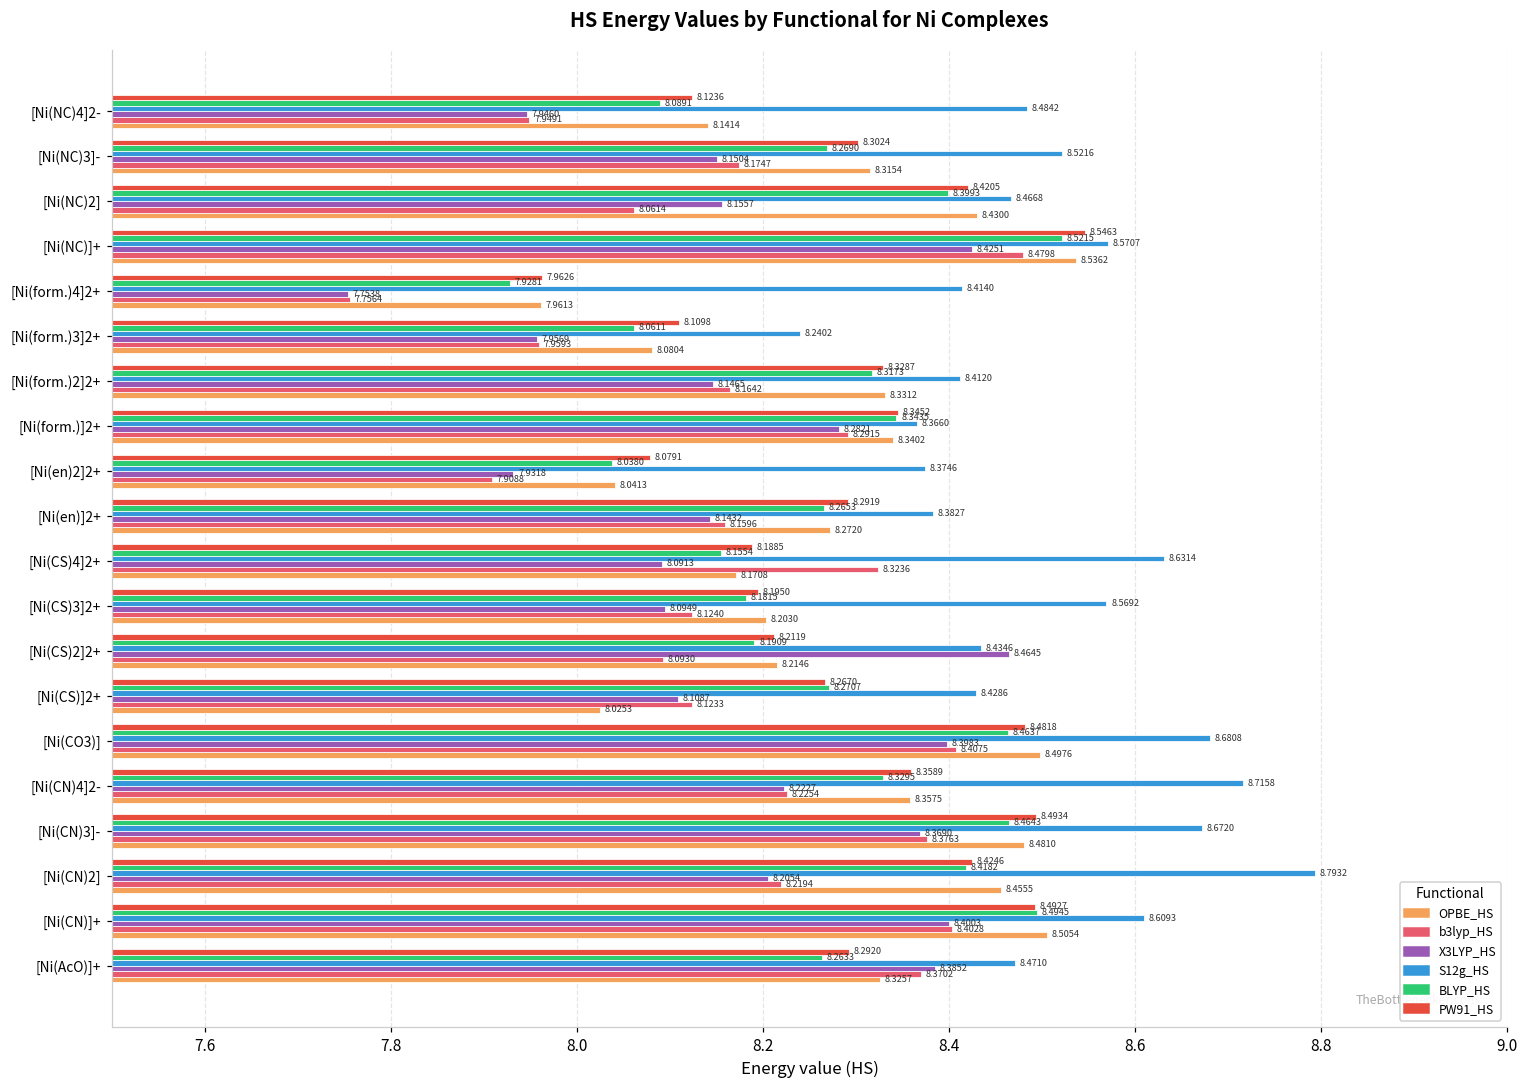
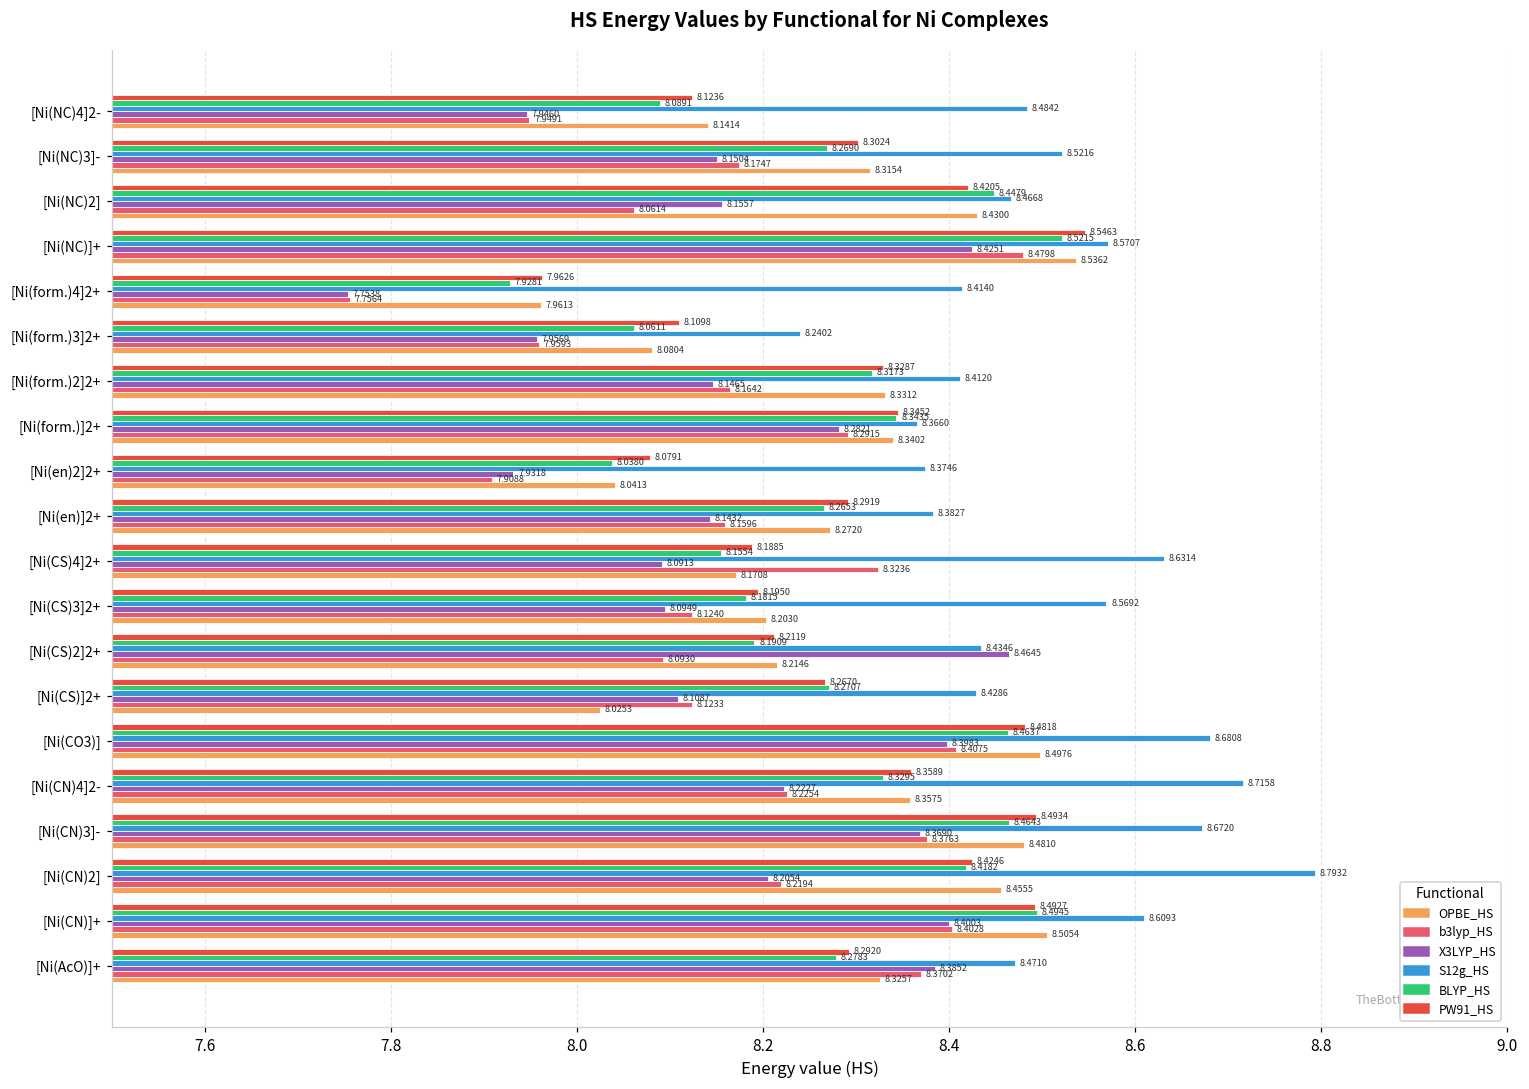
  {
    "OPBE_HS": {
      "[Ni(NC)4]2-": 8.1414,
      "[Ni(NC)3]-": 8.3154,
      "[Ni(NC)2]": 8.4300,
      "[Ni(NC)]+": 8.5362,
      "[Ni(form.)4]2+": 7.9613,
      "[Ni(form.)3]2+": 8.0804,
      "[Ni(form.)2]2+": 8.3312,
      "[Ni(form.)]2+": 8.3402,
      "[Ni(en)2]2+": 8.0413,
      "[Ni(en)]2+": 8.2720,
      "[Ni(CS)4]2+": 8.1708,
      "[Ni(CS)3]2+": 8.2030,
      "[Ni(CS)2]2+": 8.2146,
      "[Ni(CS)]2+": 8.0253,
      "[Ni(CO3)]": 8.4976,
      "[Ni(CN)4]2-": 8.3575,
      "[Ni(CN)3]-": 8.4810,
      "[Ni(CN)2]": 8.4555,
      "[Ni(CN)]+": 8.5054,
      "[Ni(AcO)]+": 8.3257
    },
    "X3LYP_HS": {
      "[Ni(NC)3]-": 8.1504,
      "[Ni(NC)2]": 8.1557,
      "[Ni(NC)]+": 8.4251,
      "[Ni(en)2]2+": 7.9318,
      "[Ni(CS)4]2+": 8.0913,
      "[Ni(CS)3]2+": 8.0949,
      "[Ni(CS)2]2+": 8.4645
    },
    "S12g_HS": {
      "[Ni(NC)4]2-": 8.4842,
      "[Ni(NC)3]-": 8.5216,
      "[Ni(NC)]+": 8.5707,
      "[Ni(form.)4]2+": 8.4140,
      "[Ni(form.)3]2+": 8.2402,
      "[Ni(form.)2]2+": 8.4120,
      "[Ni(form.)]2+": 8.3660,
      "[Ni(en)2]2+": 8.3746,
      "[Ni(en)]2+": 8.3827,
      "[Ni(CS)4]2+": 8.6314,
      "[Ni(CS)3]2+": 8.5692,
      "[Ni(CS)2]2+": 8.4346,
      "[Ni(CS)]2+": 8.4286,
      "[Ni(CO3)]": 8.6808,
      "[Ni(CN)4]2-": 8.7158,
      "[Ni(CN)3]-": 8.6720,
      "[Ni(CN)2]": 8.7932,
      "[Ni(CN)]+": 8.6093,
      "[Ni(AcO)]+": 8.4710
    },
    "BLYP_HS": {
      "[Ni(NC)4]2-": 8.0891,
      "[Ni(NC)3]-": 8.2690,
-     "[Ni(NC)2]": 8.3993,
+     "[Ni(NC)2]": 8.4479,
      "[Ni(NC)]+": 8.5215,
      "[Ni(form.)4]2+": 7.9281,
      "[Ni(form.)3]2+": 8.0611,
      "[Ni(en)2]2+": 8.0380,
      "[Ni(en)]2+": 8.2653,
      "[Ni(CS)4]2+": 8.1554,
      "[Ni(CS)2]2+": 8.1909,
      "[Ni(CN)4]2-": 8.3295,
      "[Ni(CN)3]-": 8.4643,
-     "[Ni(AcO)]+": 8.2633
+     "[Ni(AcO)]+": 8.2783
    }
  }
